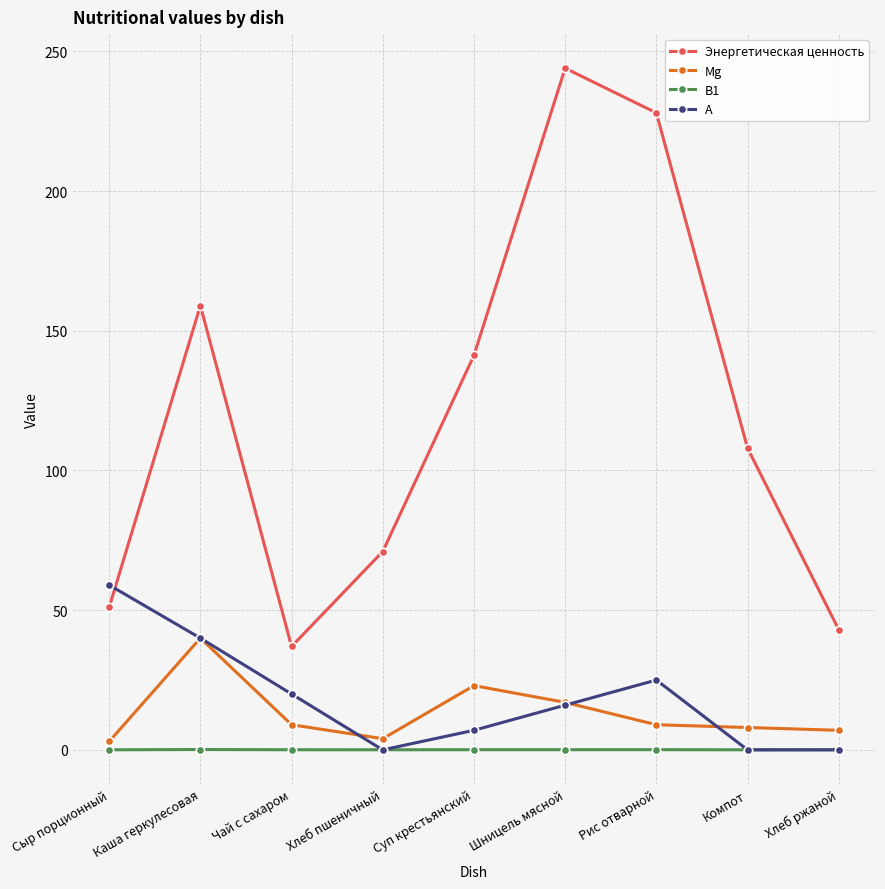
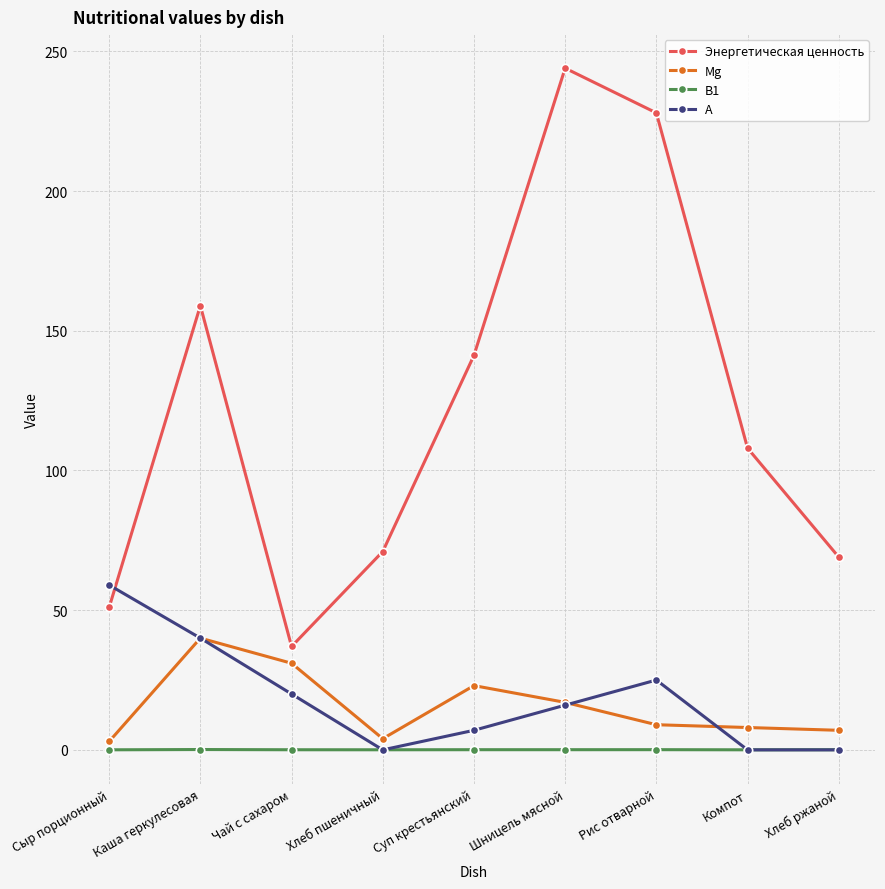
  {
    "Энергетическая ценность": {
      "Сыр порционный": 51,
      "Каша геркулесовая": 159,
      "Чай с сахаром": 37,
      "Хлеб пшеничный": 71,
      "Суп крестьянский": 141,
      "Шницель мясной": 244,
      "Рис отварной": 228,
      "Компот": 108,
-     "Хлеб ржаной": 43
+     "Хлеб ржаной": 69
    },
    "Mg": {
      "Сыр порционный": 3,
-     "Чай с сахаром": 9,
+     "Чай с сахаром": 31,
      "Хлеб пшеничный": 4,
      "Суп крестьянский": 23,
      "Шницель мясной": 17,
      "Рис отварной": 9,
      "Компот": 8,
      "Хлеб ржаной": 7
    },
    "В1": {
      "Сыр порционный": 0,
      "Каша геркулесовая": 0,
      "Чай с сахаром": 0,
      "Суп крестьянский": 0,
      "Шницель мясной": 0,
      "Рис отварной": 0
    },
    "А": {
      "Сыр порционный": 59,
      "Чай с сахаром": 20,
      "Суп крестьянский": 7,
      "Шницель мясной": 16,
      "Рис отварной": 25
    }
  }
